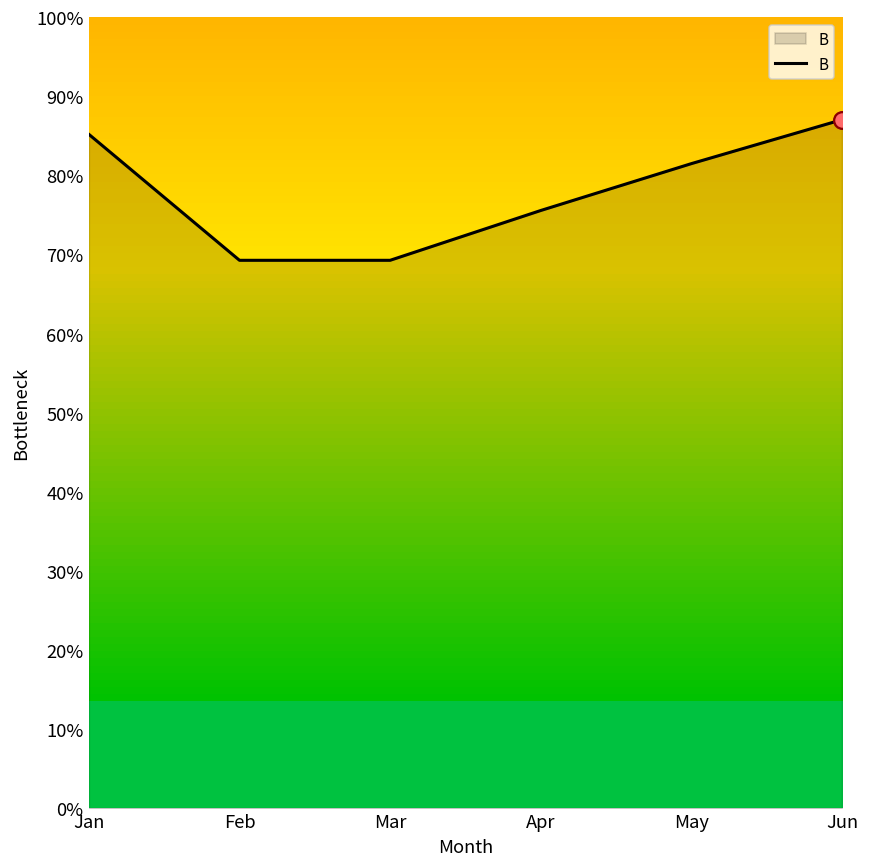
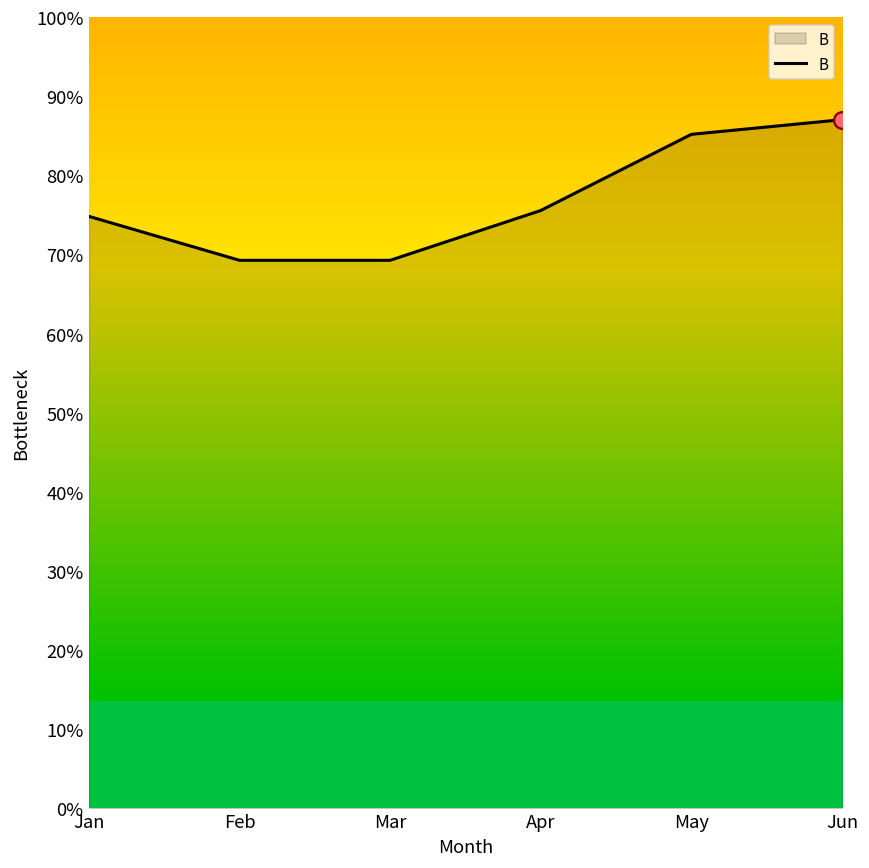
  {
    "B": {
-     "Jan": "85%",
+     "Jan": "75%",
      "Feb": "69%",
      "Mar": "69%",
      "Apr": "76%",
-     "May": "81%"
+     "May": "85%"
    }
  }
